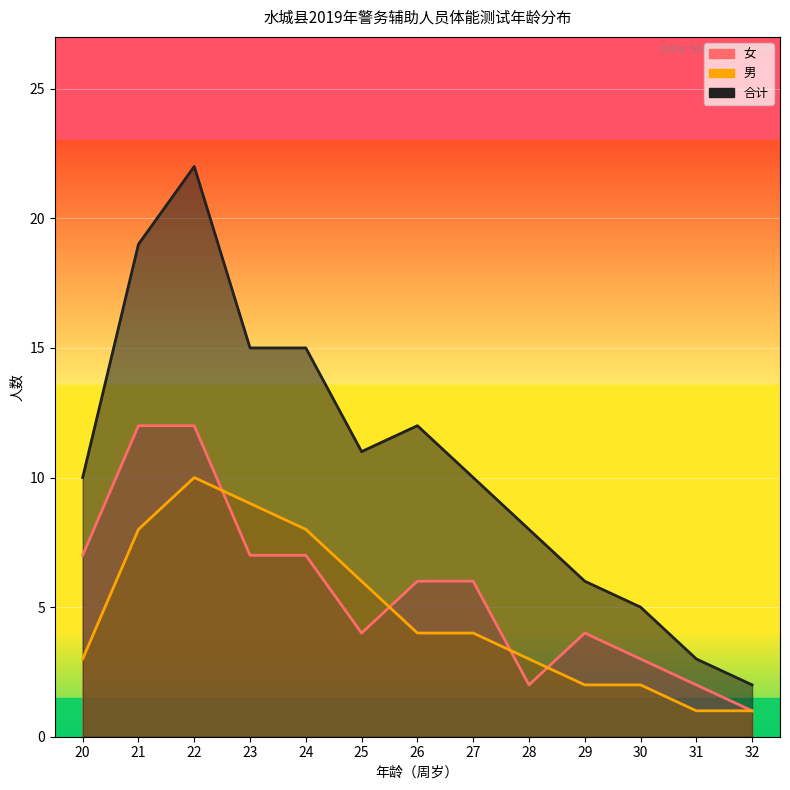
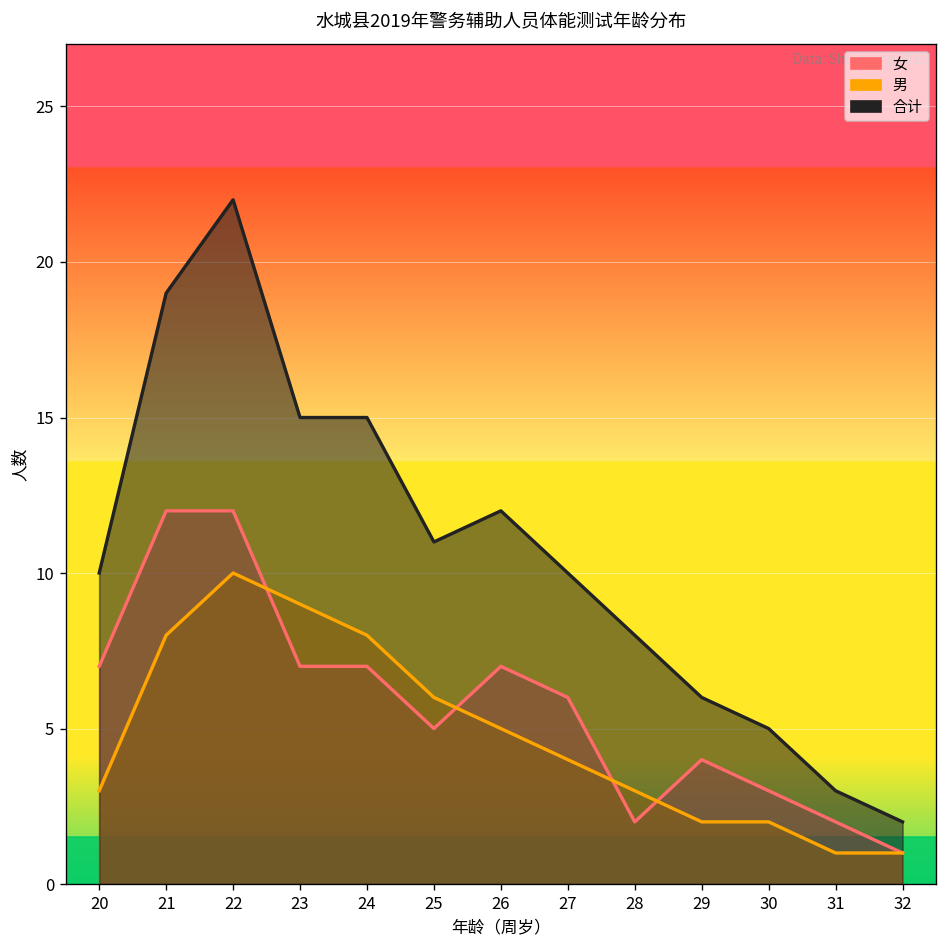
  {
    "女": {
      "20": 7,
      "21": 12,
      "22": 12,
      "23": 7,
      "24": 7,
-     "25": 4,
-     "26": 6,
+     "25": 5,
+     "26": 7,
      "27": 6,
      "28": 2,
      "29": 4,
      "30": 3,
      "31": 2
    },
    "男": {
      "20": 3,
      "21": 8,
      "22": 10,
      "23": 9,
      "24": 8,
      "25": 6,
-     "26": 4,
+     "26": 5,
      "27": 4,
      "28": 3,
      "29": 2,
      "30": 2
    },
    "合计": {
      "20": 10,
      "21": 19,
      "22": 22,
      "23": 15,
      "24": 15,
      "25": 11,
      "26": 12,
      "27": 10,
      "28": 8,
      "29": 6,
      "30": 5,
      "31": 3,
      "32": 2
    }
  }
